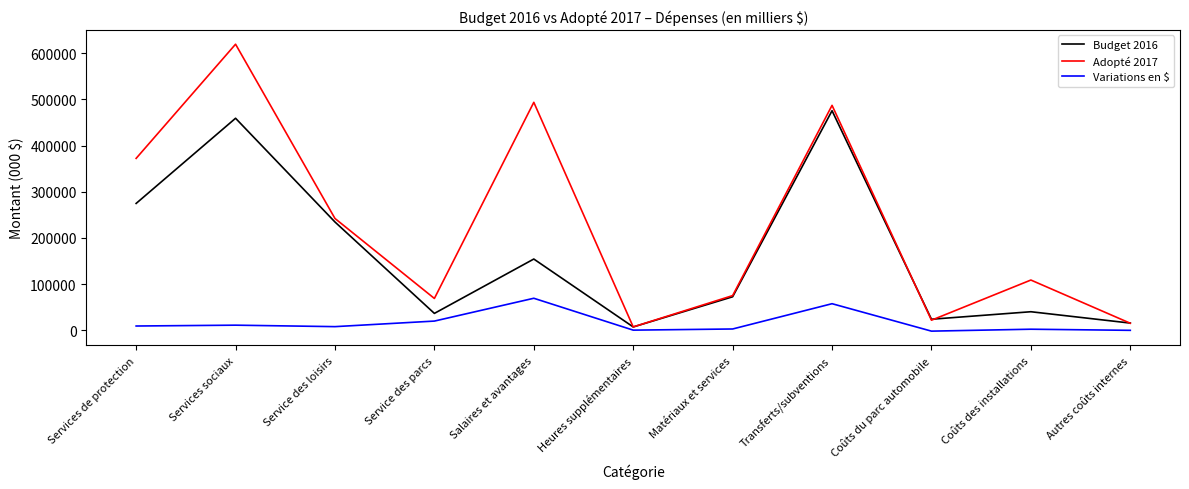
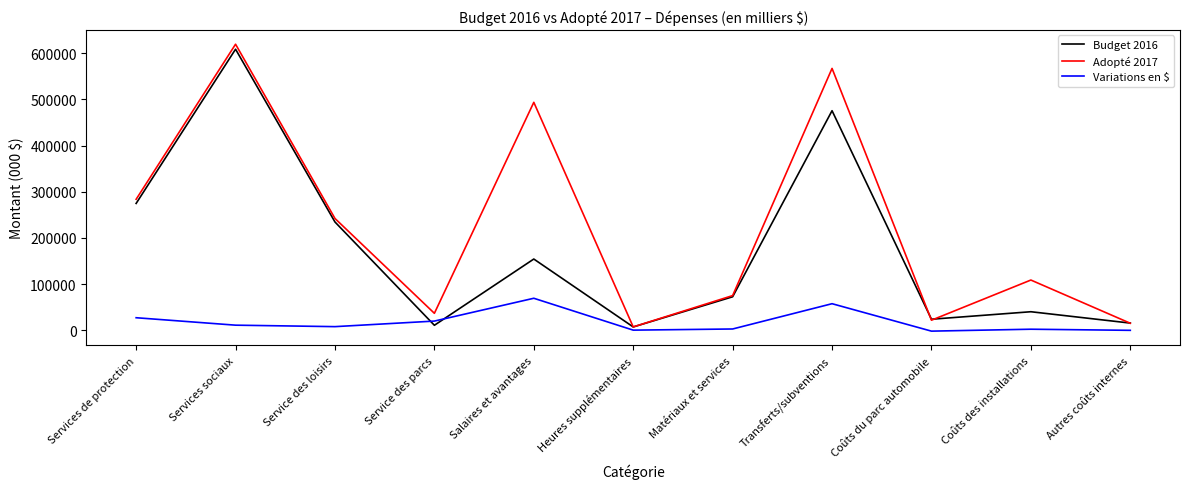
  {
    "Budget 2016": {
      "Services de protection": 270000,
-     "Services sociaux": 460000,
+     "Services sociaux": 610000,
      "Service des loisirs": 230000,
-     "Service des parcs": 40000,
+     "Service des parcs": 10000,
      "Salaires et avantages": 150000,
      "Transferts/subventions": 480000,
      "Coûts des installations": 40000
    },
    "Adopté 2017": {
-     "Services de protection": 370000,
+     "Services de protection": 280000,
      "Services sociaux": 620000,
      "Service des loisirs": 240000,
-     "Service des parcs": 70000,
+     "Service des parcs": 40000,
      "Salaires et avantages": 490000,
-     "Transferts/subventions": 490000,
+     "Transferts/subventions": 570000,
      "Coûts des installations": 110000
    },
    "Variations en $": {
-     "Services de protection": 10000,
+     "Services de protection": 30000,
      "Services sociaux": 10000,
      "Service des loisirs": 10000,
      "Service des parcs": 20000,
      "Salaires et avantages": 70000,
      "Heures supplémentaires": 0,
      "Matériaux et services": 0,
      "Transferts/subventions": 60000,
      "Coûts du parc automobile": 0,
      "Coûts des installations": 0,
      "Autres coûts internes": 0
    }
  }
